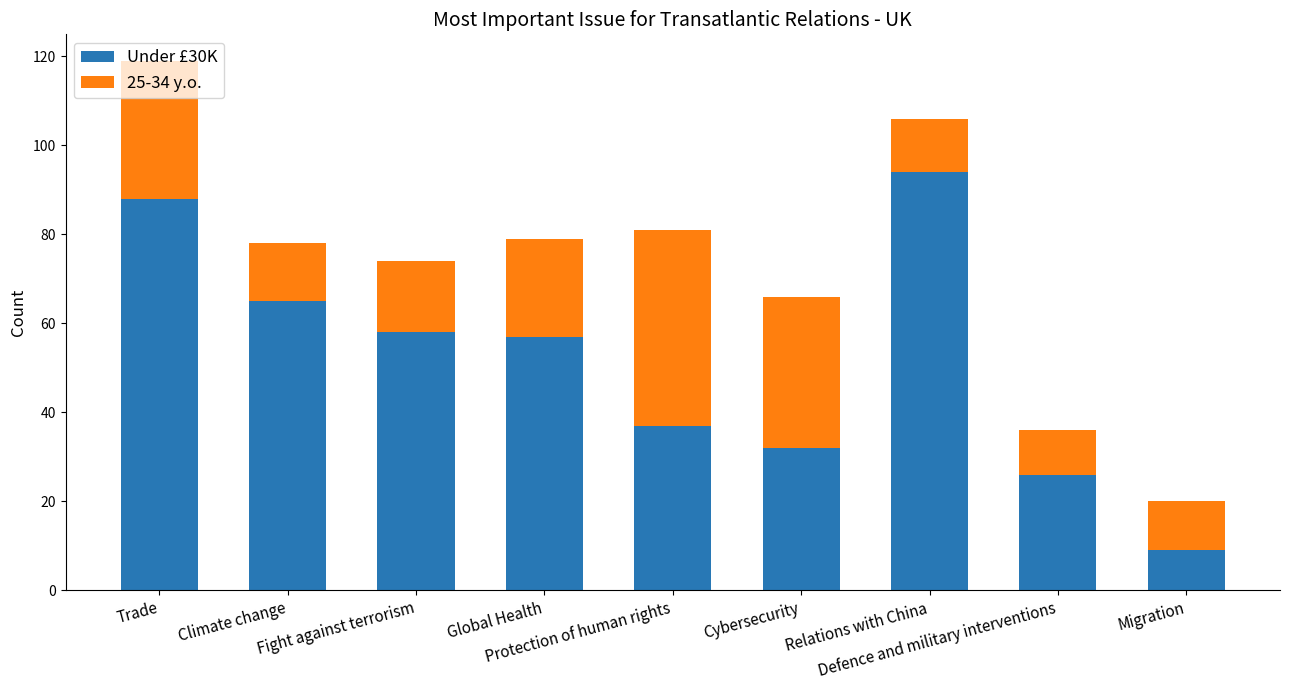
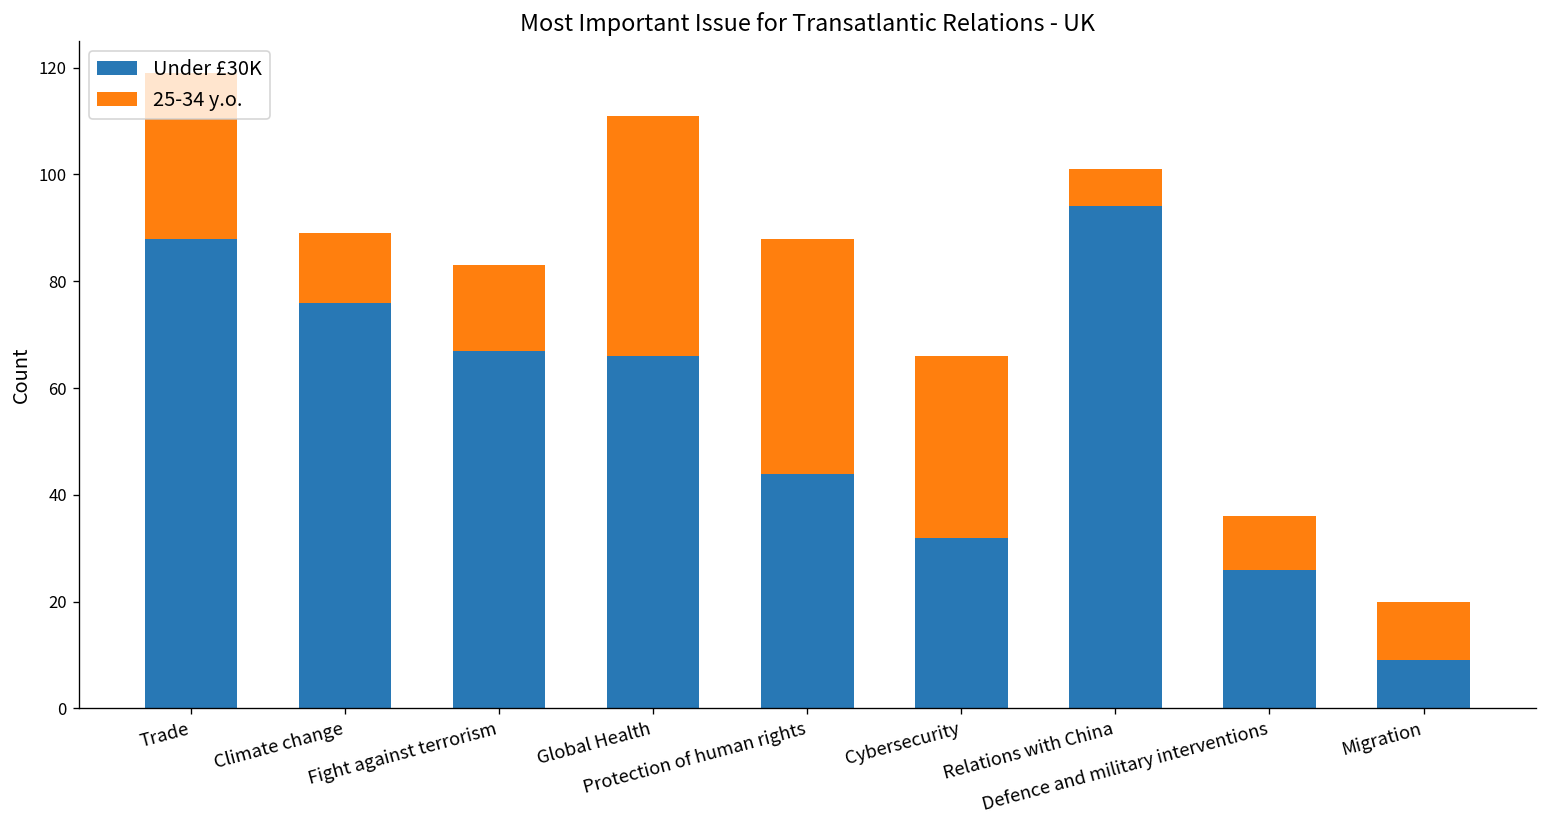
  {
    "Under £30K": {
      "Trade": 88,
-     "Climate change": 65,
-     "Fight against terrorism": 58,
-     "Global Health": 57,
-     "Protection of human rights": 37,
+     "Climate change": 76,
+     "Fight against terrorism": 67,
+     "Global Health": 66,
+     "Protection of human rights": 44,
      "Cybersecurity": 32,
      "Relations with China": 94,
      "Defence and military interventions": 26,
      "Migration": 9
    },
    "25-34 y.o.": {
      "Climate change": 13,
      "Fight against terrorism": 16,
-     "Global Health": 22,
+     "Global Health": 45,
      "Protection of human rights": 44,
      "Cybersecurity": 34,
-     "Relations with China": 12,
+     "Relations with China": 7,
      "Defence and military interventions": 10,
      "Migration": 11
    }
  }
